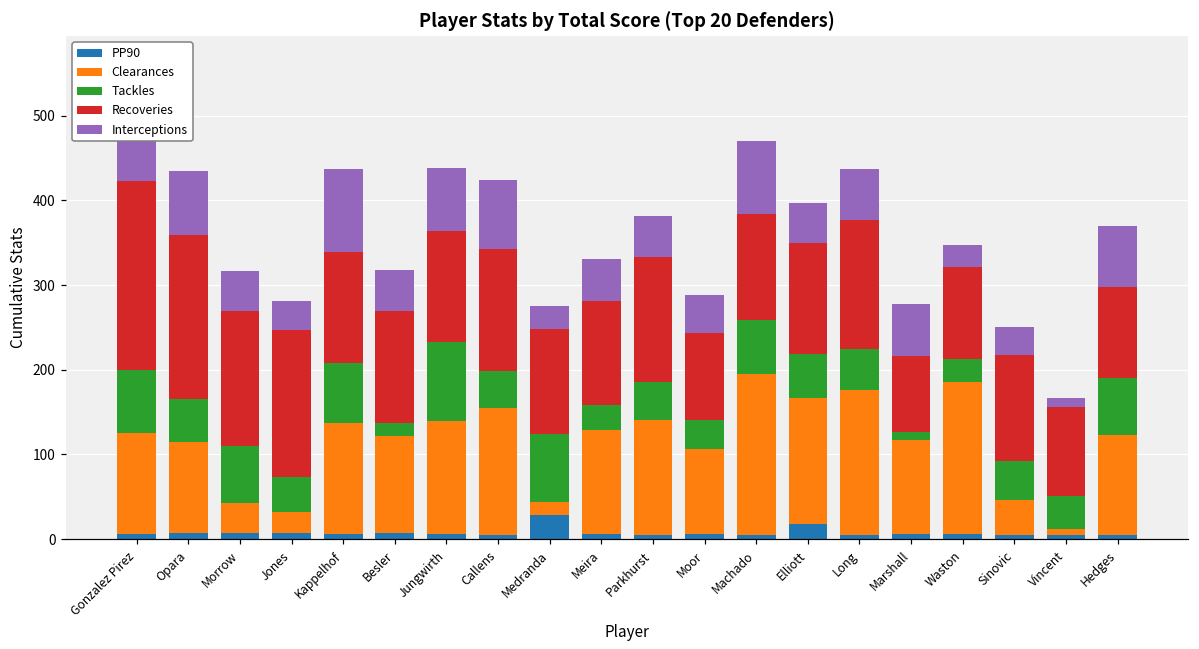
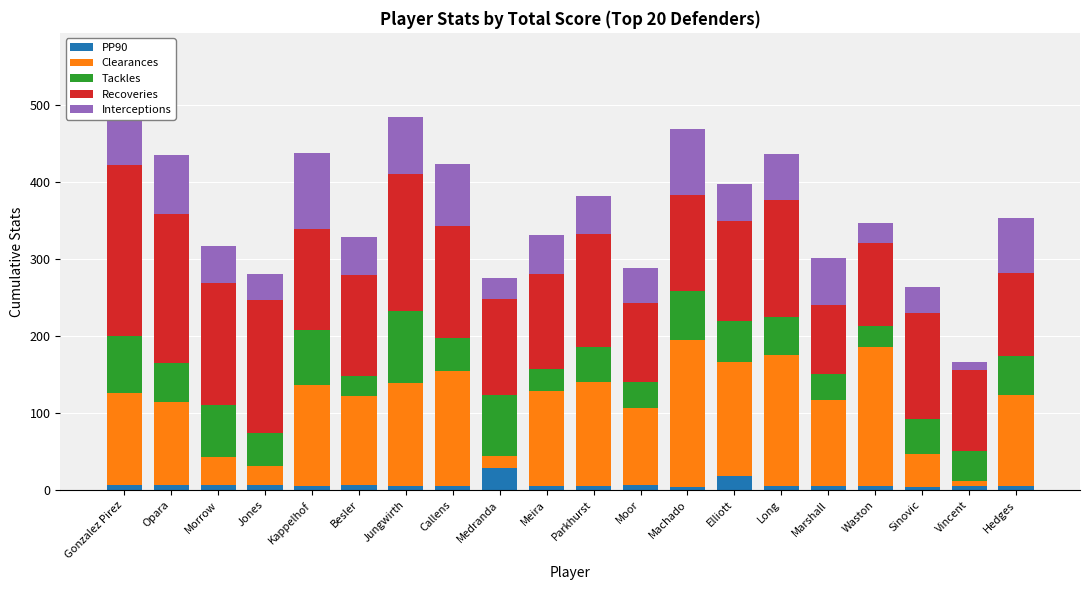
  {
    "PP90": {
      "Gonzalez Pirez": 10,
      "Opara": 10,
      "Morrow": 10,
      "Jones": 10,
      "Kappelhof": 10,
      "Besler": 10,
      "Jungwirth": 10,
      "Callens": 10,
      "Medranda": 30,
      "Meira": 10,
      "Parkhurst": 0,
      "Moor": 10,
      "Machado": 0,
      "Elliott": 20,
      "Long": 10,
      "Marshall": 10,
      "Waston": 10,
      "Sinovic": 0,
      "Vincent": 10,
      "Hedges": 10
    },
    "Clearances": {
      "Gonzalez Pirez": 120,
      "Opara": 110,
      "Morrow": 40,
      "Jones": 30,
      "Kappelhof": 130,
      "Besler": 120,
      "Jungwirth": 130,
      "Callens": 150,
      "Medranda": 20,
      "Meira": 120,
      "Parkhurst": 140,
      "Moor": 100,
      "Machado": 190,
      "Elliott": 150,
      "Long": 170,
      "Marshall": 110,
      "Waston": 180,
      "Sinovic": 40,
      "Vincent": 10,
      "Hedges": 120
    },
    "Tackles": {
      "Gonzalez Pirez": 70,
      "Opara": 50,
      "Morrow": 70,
      "Jones": 40,
      "Kappelhof": 70,
-     "Besler": 20,
+     "Besler": 30,
      "Jungwirth": 90,
      "Callens": 40,
      "Medranda": 80,
      "Meira": 30,
      "Parkhurst": 50,
      "Moor": 30,
      "Machado": 60,
      "Elliott": 50,
      "Long": 50,
-     "Marshall": 10,
+     "Marshall": 30,
      "Waston": 30,
      "Sinovic": 50,
      "Vincent": 40,
-     "Hedges": 70
+     "Hedges": 50
    },
    "Recoveries": {
      "Gonzalez Pirez": 220,
      "Opara": 190,
      "Morrow": 160,
      "Jones": 170,
      "Kappelhof": 130,
      "Besler": 130,
-     "Jungwirth": 130,
+     "Jungwirth": 180,
      "Callens": 140,
      "Medranda": 120,
      "Meira": 120,
      "Parkhurst": 150,
      "Moor": 100,
      "Machado": 120,
      "Elliott": 130,
      "Long": 150,
      "Marshall": 90,
      "Waston": 110,
-     "Sinovic": 120,
+     "Sinovic": 140,
      "Vincent": 100,
      "Hedges": 110
    },
    "Interceptions": {
      "Opara": 80,
      "Morrow": 50,
      "Jones": 30,
      "Kappelhof": 100,
      "Besler": 50,
      "Jungwirth": 70,
      "Callens": 80,
      "Medranda": 30,
      "Meira": 50,
      "Parkhurst": 50,
      "Moor": 50,
      "Machado": 90,
      "Elliott": 50,
      "Long": 60,
      "Marshall": 60,
      "Waston": 30,
      "Sinovic": 30,
      "Vincent": 10,
      "Hedges": 70
    }
  }
